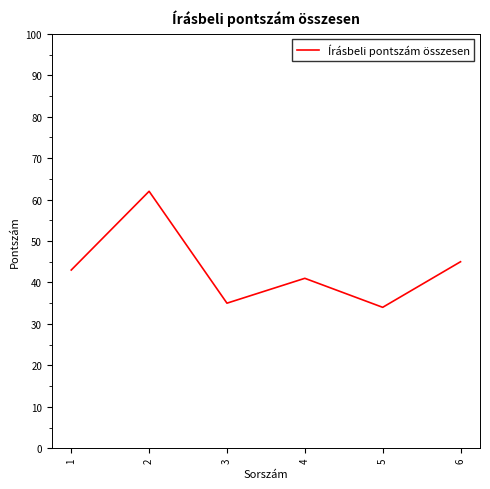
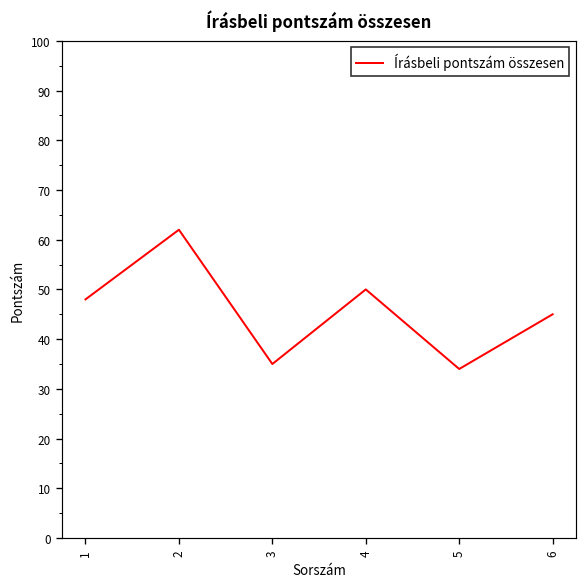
  {
-   "1": 43,
+   "1": 48,
    "2": 62,
    "3": 35,
-   "4": 41,
+   "4": 50,
    "5": 34,
    "6": 45
  }
